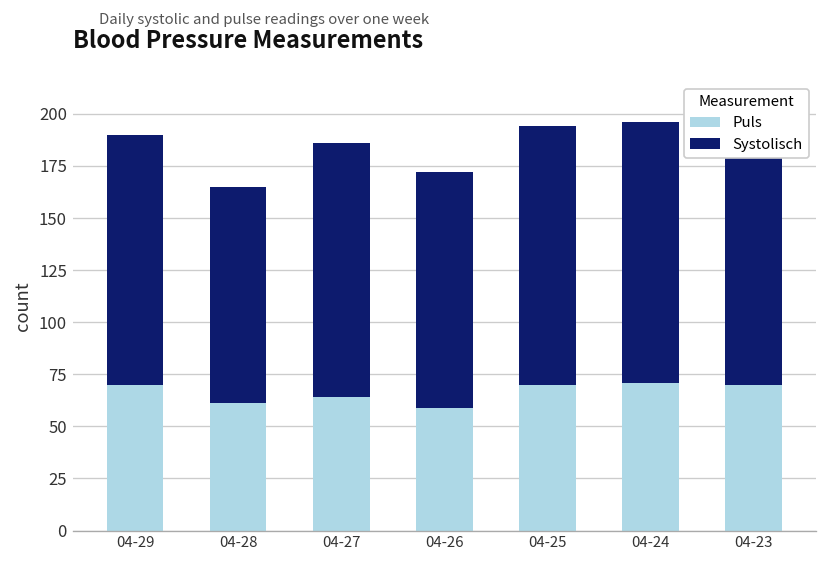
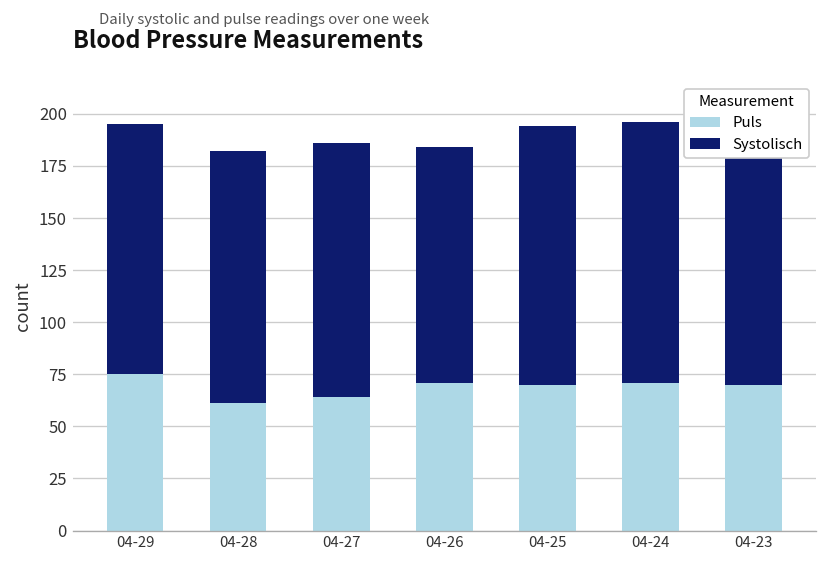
  {
    "Puls": {
-     "04-29": 70,
+     "04-29": 75,
      "04-28": 61,
      "04-27": 64,
-     "04-26": 59,
+     "04-26": 71,
      "04-25": 70,
      "04-24": 71,
      "04-23": 70
    },
    "Systolisch": {
      "04-29": 120,
-     "04-28": 104,
+     "04-28": 121,
      "04-27": 122,
      "04-26": 113,
      "04-25": 124,
      "04-24": 125
    }
  }
